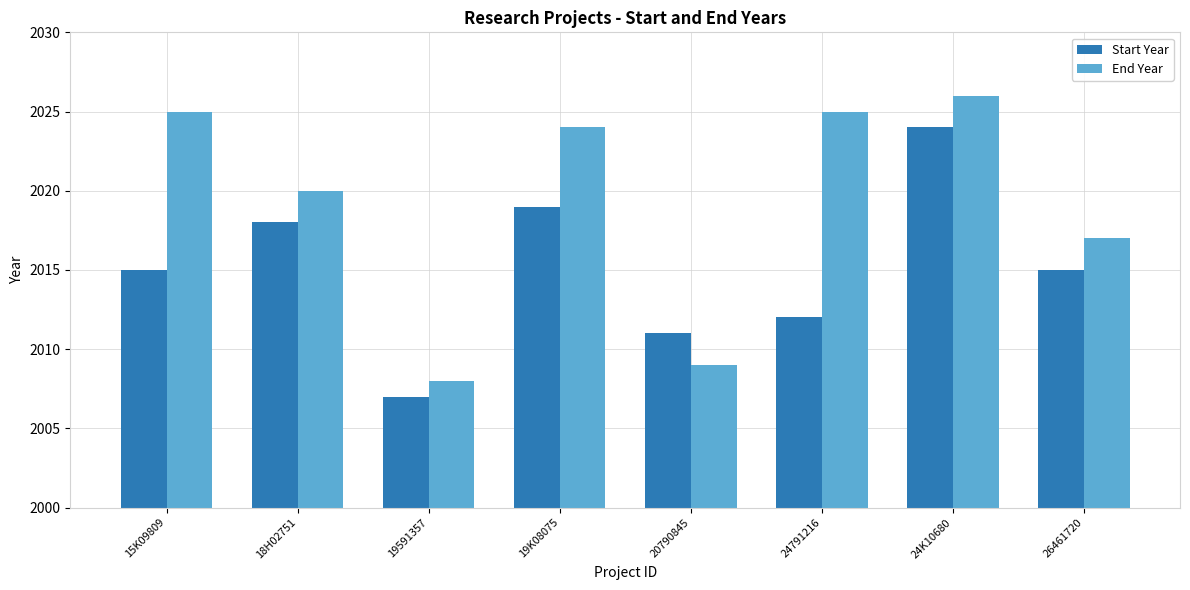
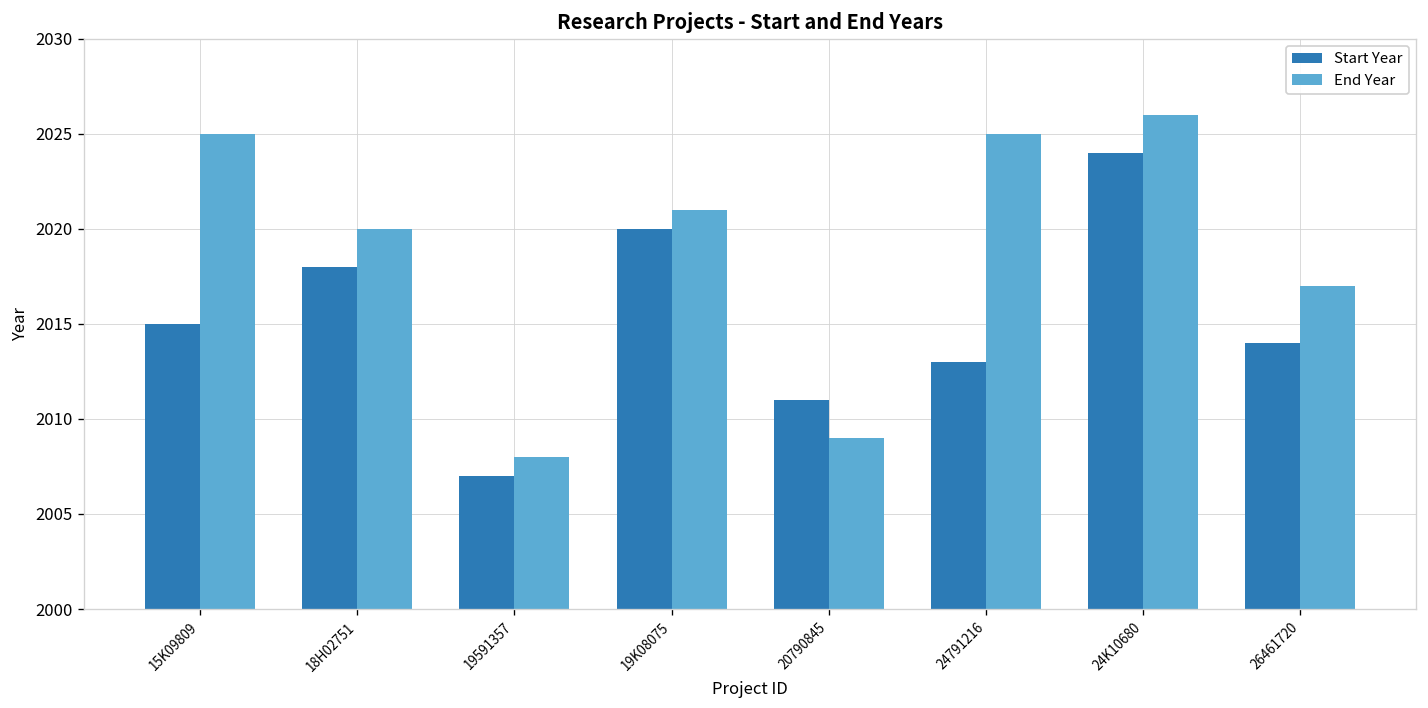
  {
    "Start Year": {
      "15K09809": 2015,
      "18H02751": 2018,
      "19591357": 2007,
-     "19K08075": 2019,
+     "19K08075": 2020,
      "20790845": 2011,
-     "24791216": 2012,
+     "24791216": 2013,
      "24K10680": 2024,
-     "26461720": 2015
+     "26461720": 2014
    },
    "End Year": {
      "15K09809": 2025,
      "18H02751": 2020,
      "19591357": 2008,
-     "19K08075": 2024,
+     "19K08075": 2021,
      "20790845": 2009,
      "24791216": 2025,
      "24K10680": 2026,
      "26461720": 2017
    }
  }
